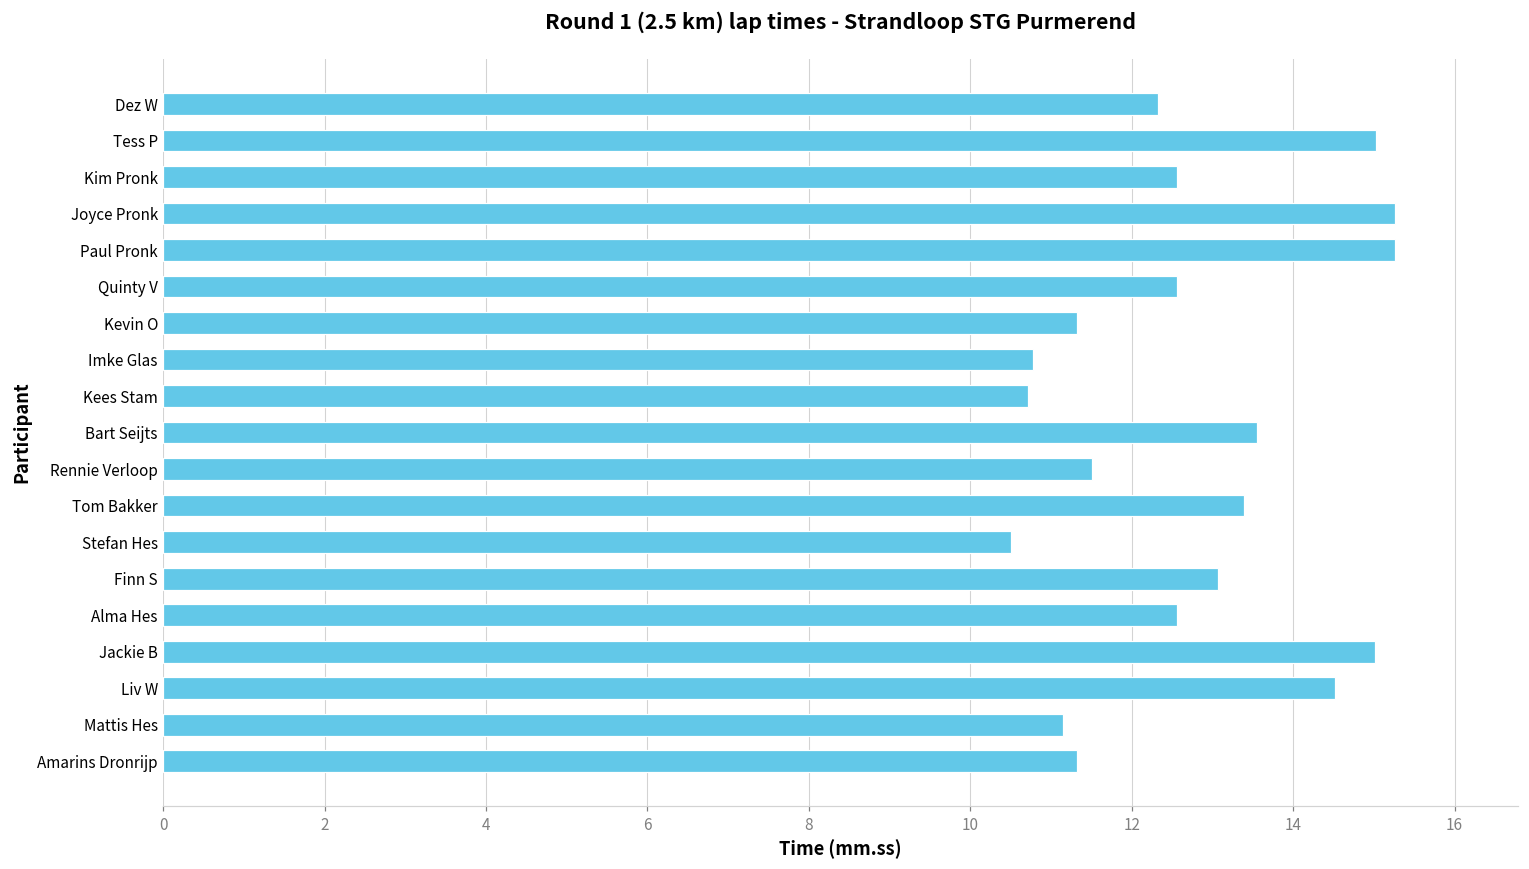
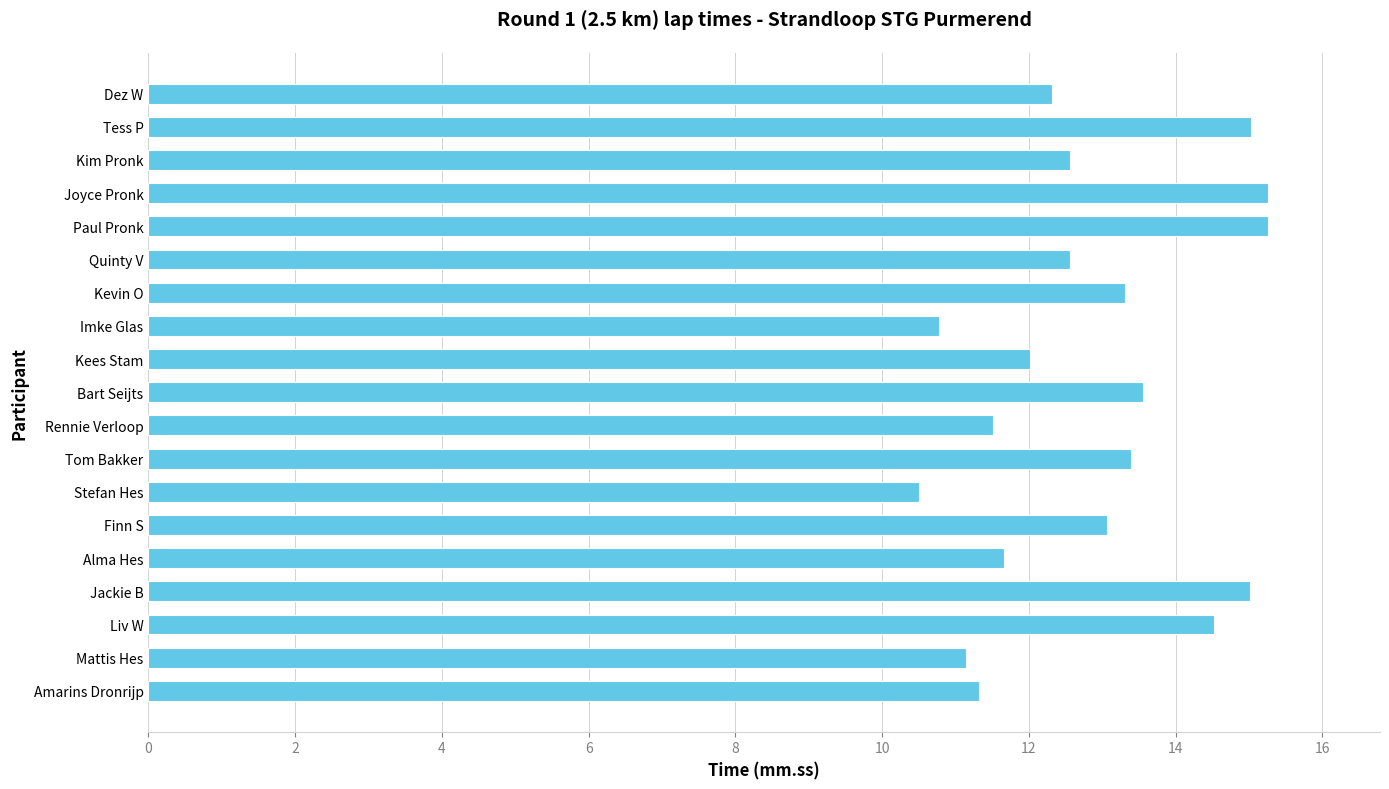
  {
    "Dez W": 12.3,
    "Tess P": 15.0,
    "Kim Pronk": 12.6,
    "Joyce Pronk": 15.3,
    "Paul Pronk": 15.3,
    "Quinty V": 12.6,
-   "Kevin O": 11.3,
+   "Kevin O": 13.3,
    "Imke Glas": 10.8,
-   "Kees Stam": 10.7,
+   "Kees Stam": 12.0,
    "Bart Seijts": 13.6,
    "Rennie Verloop": 11.5,
    "Tom Bakker": 13.4,
    "Stefan Hes": 10.5,
    "Finn S": 13.1,
-   "Alma Hes": 12.6,
+   "Alma Hes": 11.7,
    "Jackie B": 15.0,
    "Liv W": 14.5,
    "Mattis Hes": 11.2,
    "Amarins Dronrijp": 11.3
  }
